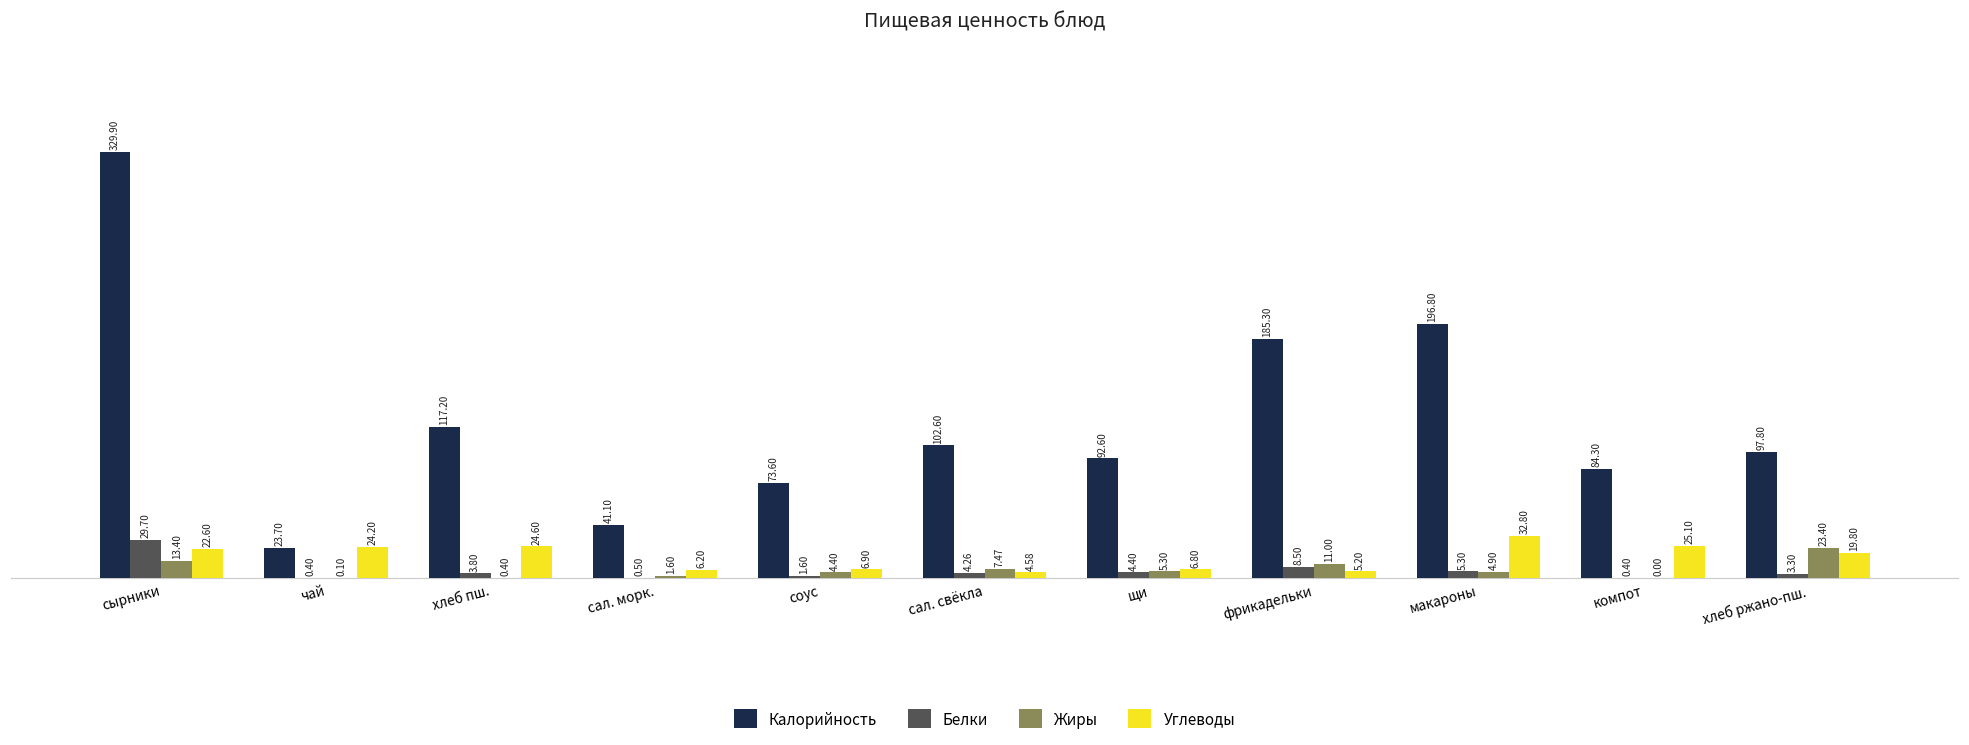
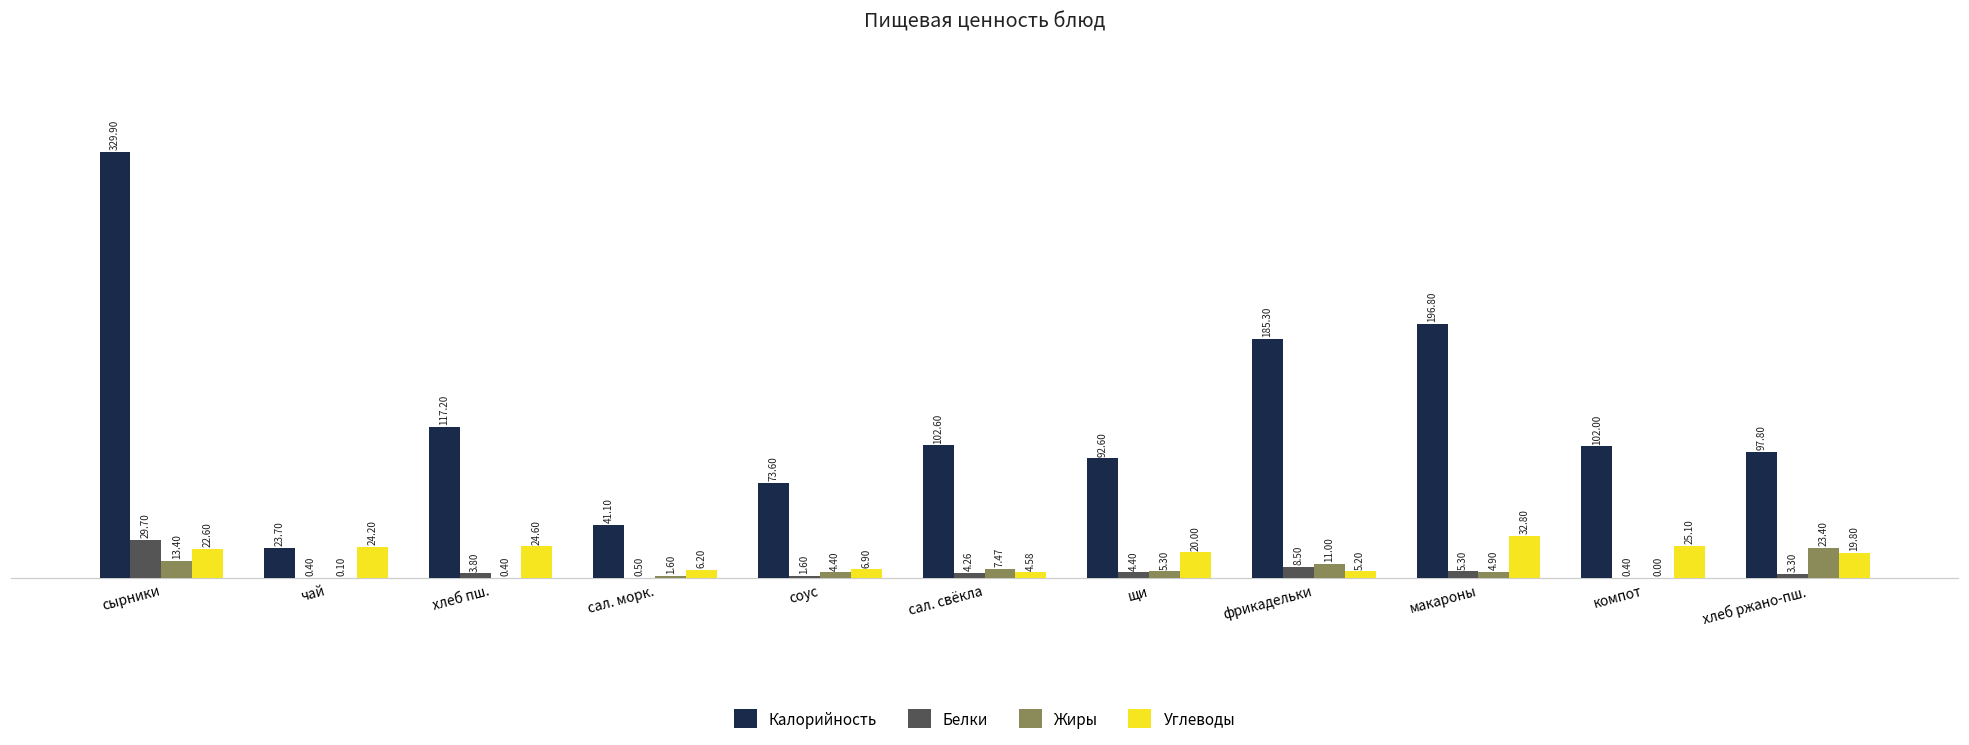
  {
    "Калорийность": {
      "сырники": 329.90,
      "чай": 23.70,
      "хлеб пш.": 117.20,
      "сал. морк.": 41.10,
      "соус": 73.60,
      "сал. свёкла": 102.60,
      "щи": 92.60,
      "фрикадельки": 185.30,
      "макароны": 196.80,
-     "компот": 84.30,
+     "компот": 102.00,
      "хлеб ржано-пш.": 97.80
    },
    "Белки": {
      "сырники": 29.70,
      "чай": 0.40,
      "хлеб пш.": 3.80,
      "сал. морк.": 0.50,
      "соус": 1.60,
      "сал. свёкла": 4.26,
      "щи": 4.40,
      "фрикадельки": 8.50,
      "макароны": 5.30,
      "компот": 0.40,
      "хлеб ржано-пш.": 3.30
    },
    "Жиры": {
      "сырники": 13.40,
      "чай": 0.10,
      "хлеб пш.": 0.40,
      "сал. морк.": 1.60,
      "соус": 4.40,
      "сал. свёкла": 7.47,
      "щи": 5.30,
      "фрикадельки": 11.00,
      "макароны": 4.90,
      "компот": 0.00,
      "хлеб ржано-пш.": 23.40
    },
    "Углеводы": {
      "сырники": 22.60,
      "чай": 24.20,
      "хлеб пш.": 24.60,
      "сал. морк.": 6.20,
      "соус": 6.90,
      "сал. свёкла": 4.58,
-     "щи": 6.80,
+     "щи": 20.00,
      "фрикадельки": 5.20,
      "макароны": 32.80,
      "компот": 25.10,
      "хлеб ржано-пш.": 19.80
    }
  }
